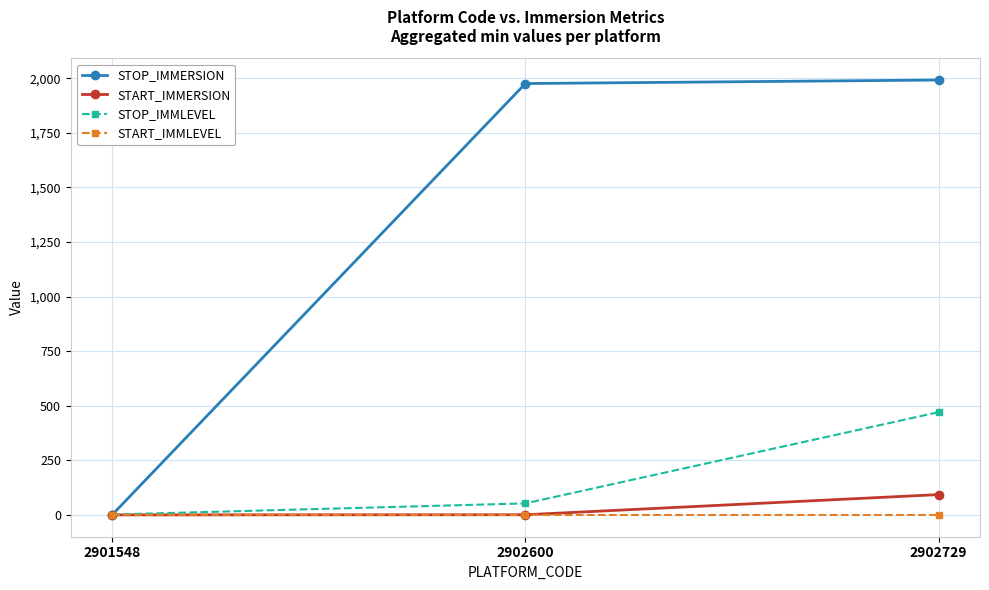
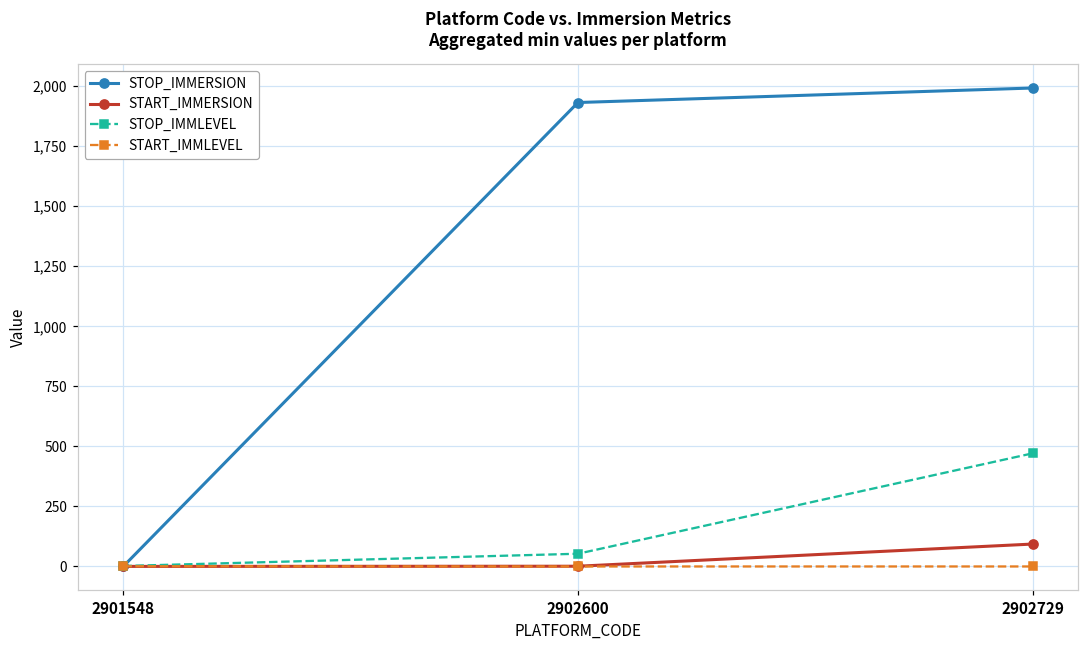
  {
    "STOP_IMMERSION": {
-     "2902600": "1,980",
+     "2902600": "1,930",
      "2902729": "1,990"
    },
    "START_IMMERSION": {
      "2902729": "90"
    },
    "STOP_IMMLEVEL": {
      "2902600": "50",
      "2902729": "470"
    },
    "START_IMMLEVEL": {
      "2902729": "0"
    }
  }
